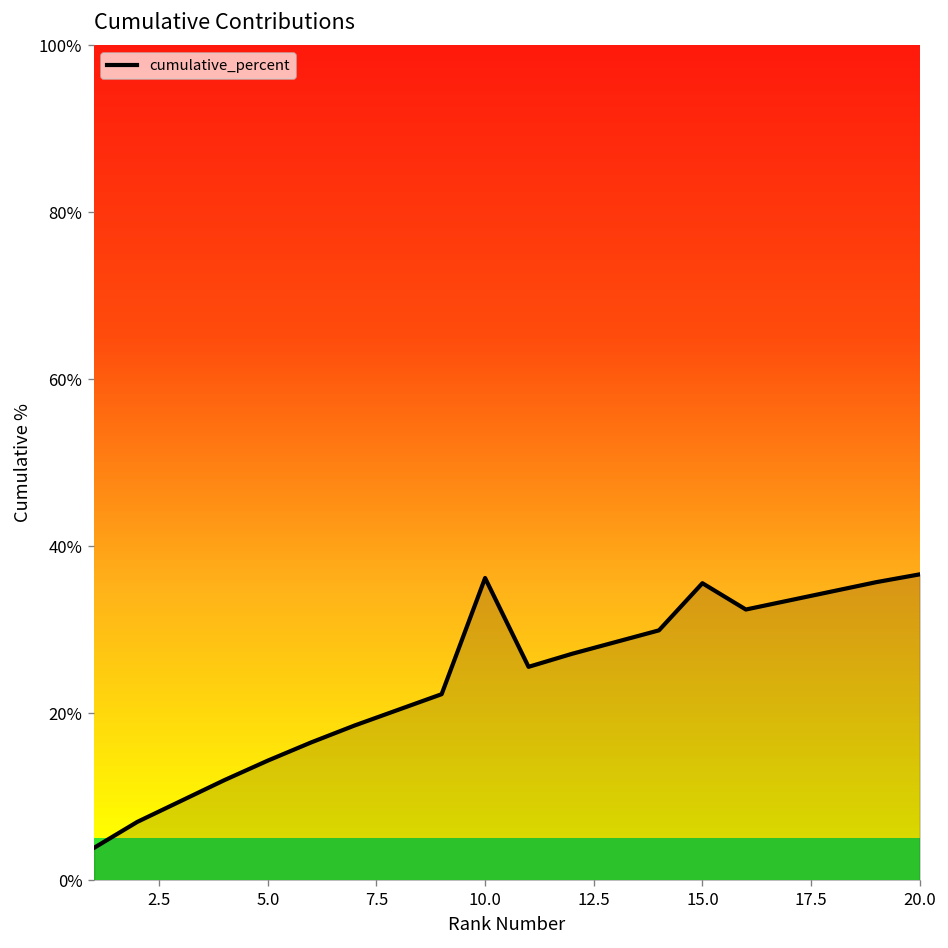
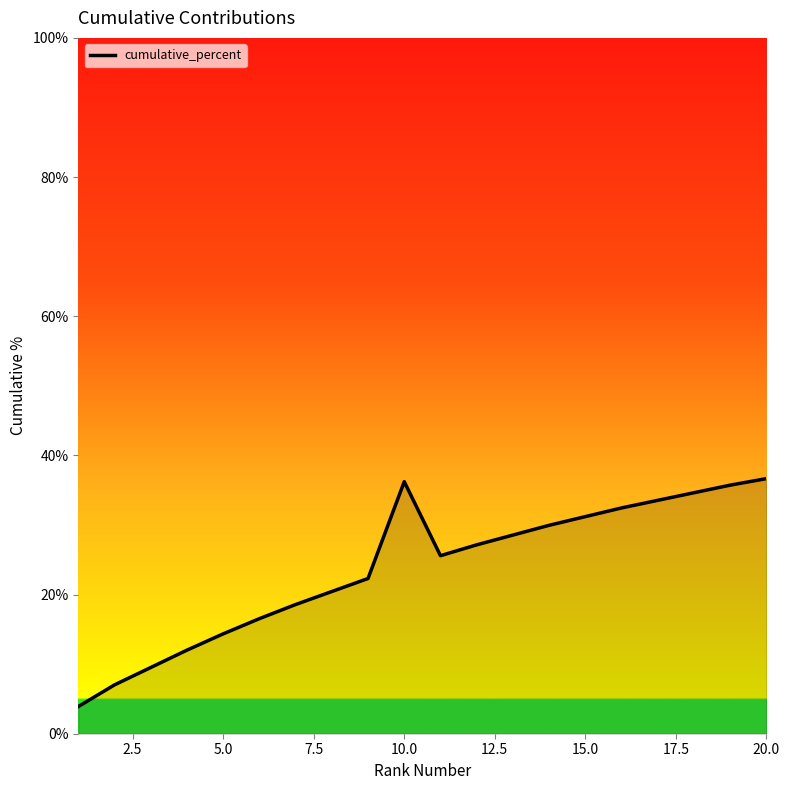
  {
    "5.0": "14%",
    "10.0": "36%",
-   "15.0": "36%",
+   "15.0": "31%",
    "20.0": "37%"
  }
